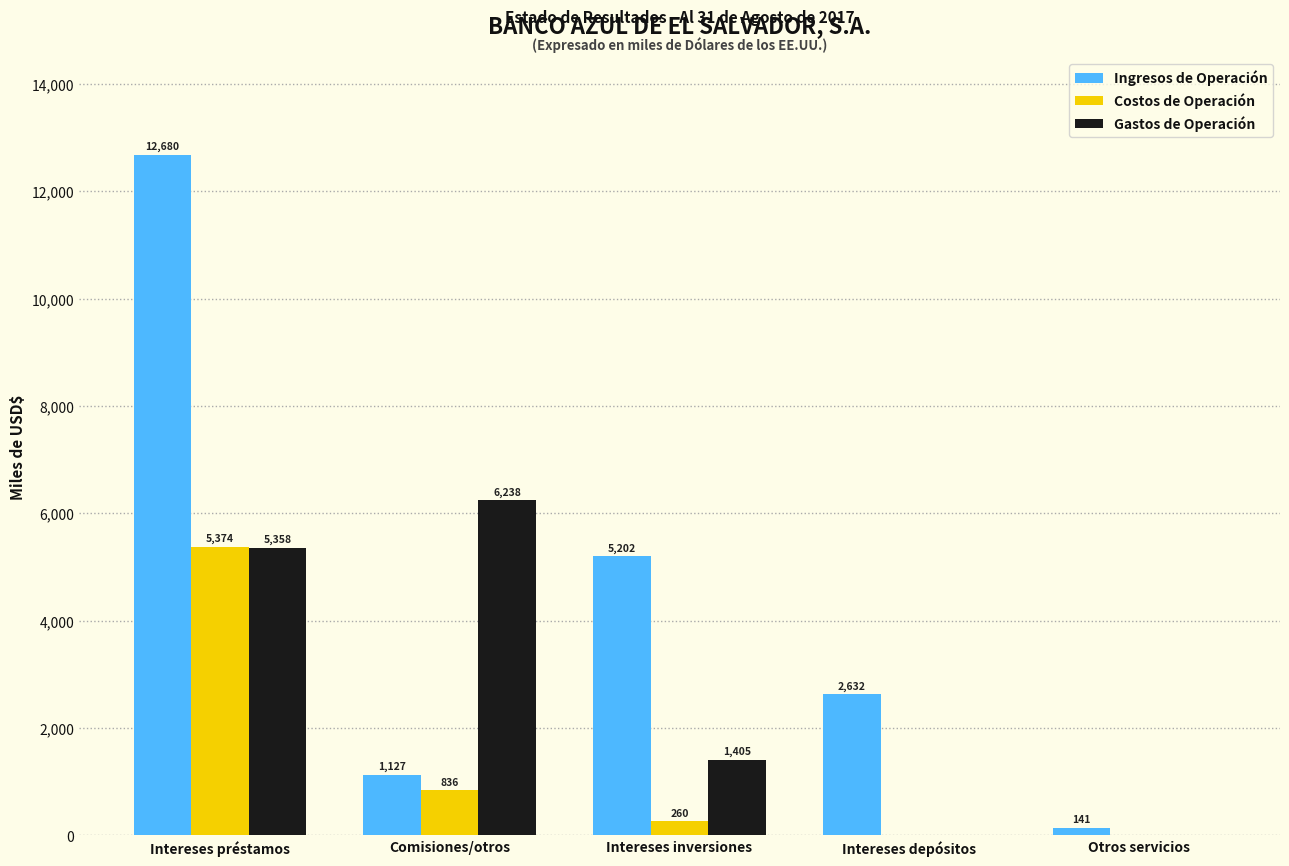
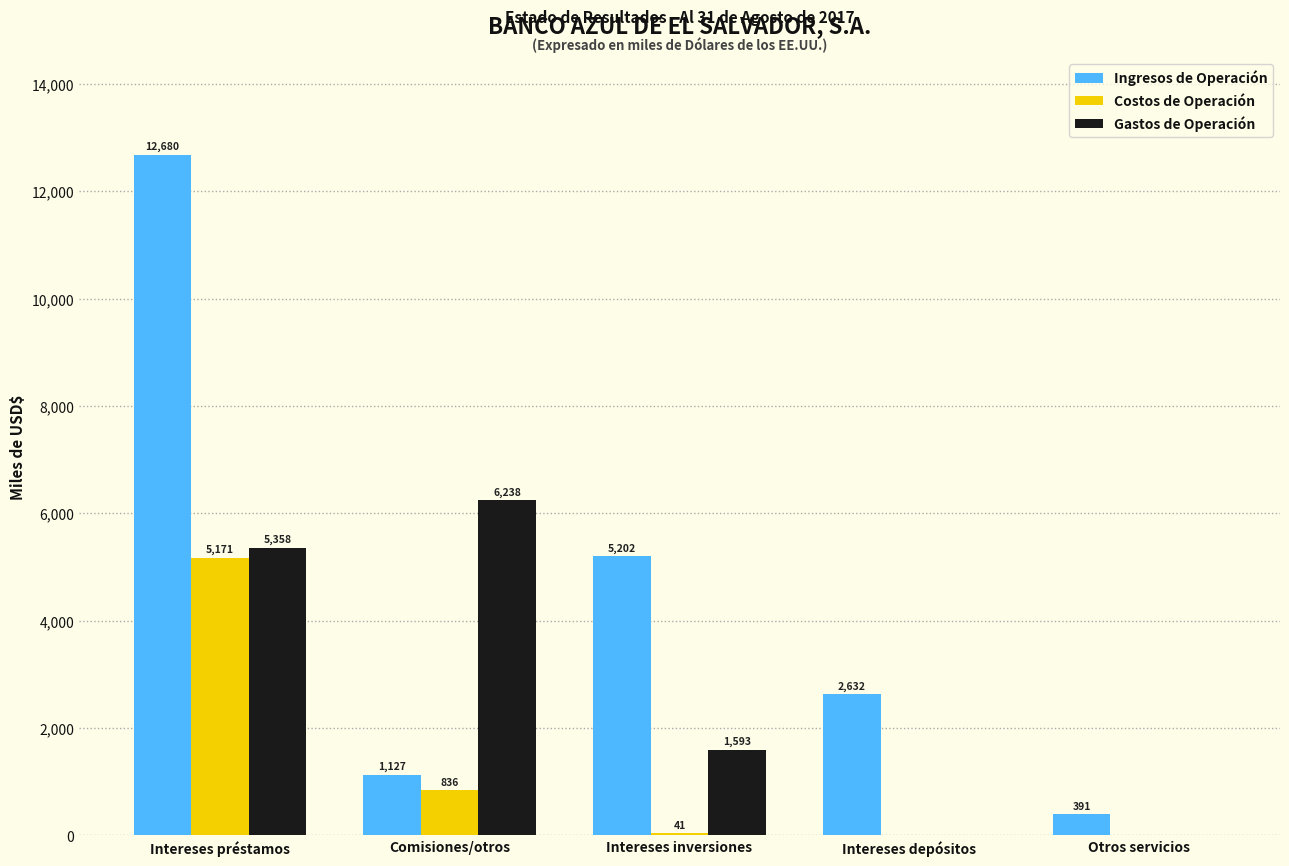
  {
    "Ingresos de Operación": {
      "Intereses préstamos": "12,680",
      "Comisiones/otros": "1,127",
      "Intereses inversiones": "5,202",
      "Intereses depósitos": "2,632",
-     "Otros servicios": "141"
+     "Otros servicios": "391"
    },
    "Costos de Operación": {
-     "Intereses préstamos": "5,374",
+     "Intereses préstamos": "5,171",
      "Comisiones/otros": "836",
-     "Intereses inversiones": "260"
+     "Intereses inversiones": "41"
    },
    "Gastos de Operación": {
      "Intereses préstamos": "5,358",
      "Comisiones/otros": "6,238",
-     "Intereses inversiones": "1,405"
+     "Intereses inversiones": "1,593"
    }
  }
